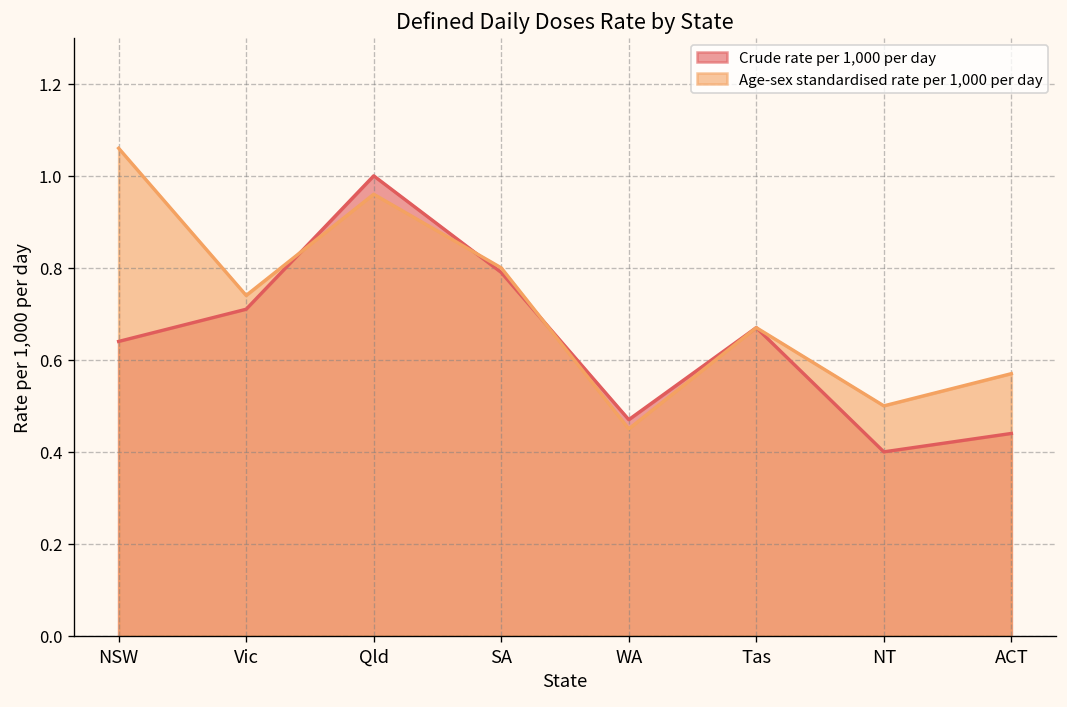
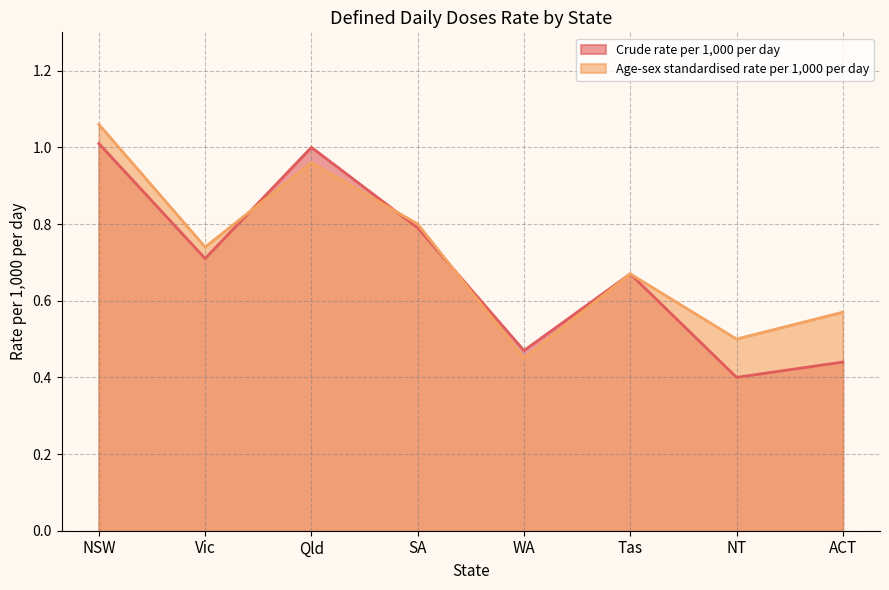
  {
    "Crude rate per 1,000 per day": {
-     "NSW": 0.64,
+     "NSW": 1.01,
      "Vic": 0.71,
      "Qld": 1.00,
      "SA": 0.79,
      "WA": 0.47,
      "NT": 0.40,
      "ACT": 0.44
    },
    "Age-sex standardised rate per 1,000 per day": {
      "NSW": 1.06,
      "Vic": 0.74,
      "Qld": 0.96,
      "SA": 0.80,
      "WA": 0.45,
      "NT": 0.50,
      "ACT": 0.57
    }
  }
